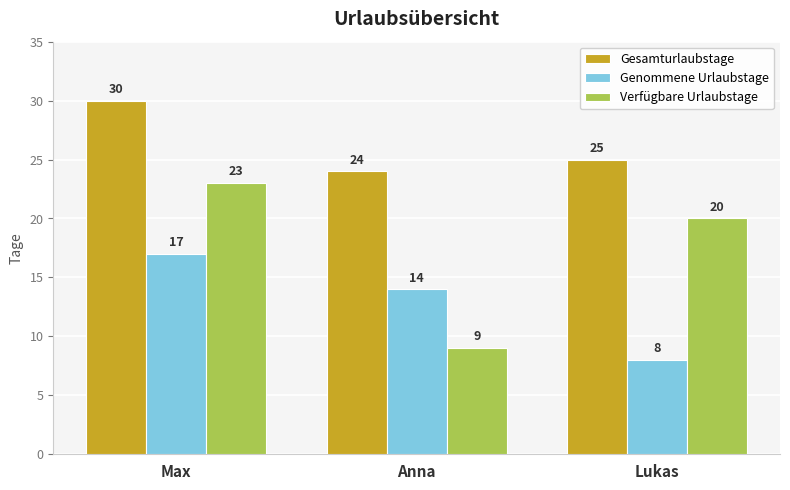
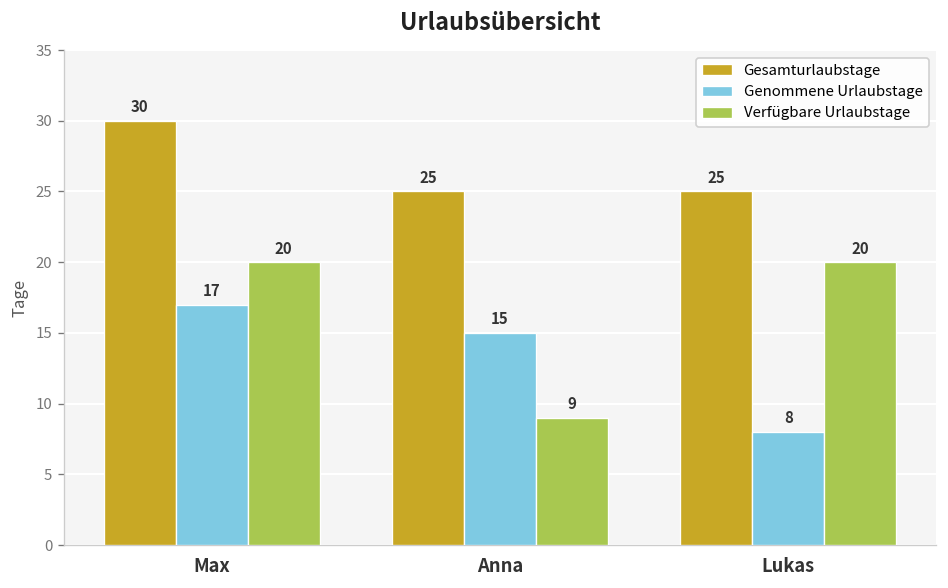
  {
    "Gesamturlaubstage": {
      "Max": 30,
-     "Anna": 24,
+     "Anna": 25,
      "Lukas": 25
    },
    "Genommene Urlaubstage": {
      "Max": 17,
-     "Anna": 14,
+     "Anna": 15,
      "Lukas": 8
    },
    "Verfügbare Urlaubstage": {
-     "Max": 23,
+     "Max": 20,
      "Anna": 9,
      "Lukas": 20
    }
  }
